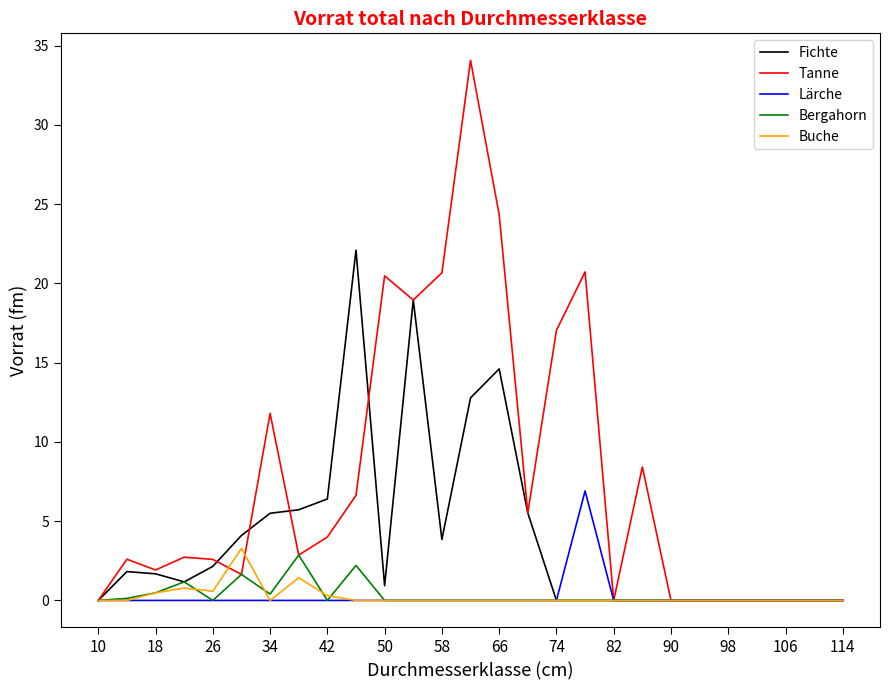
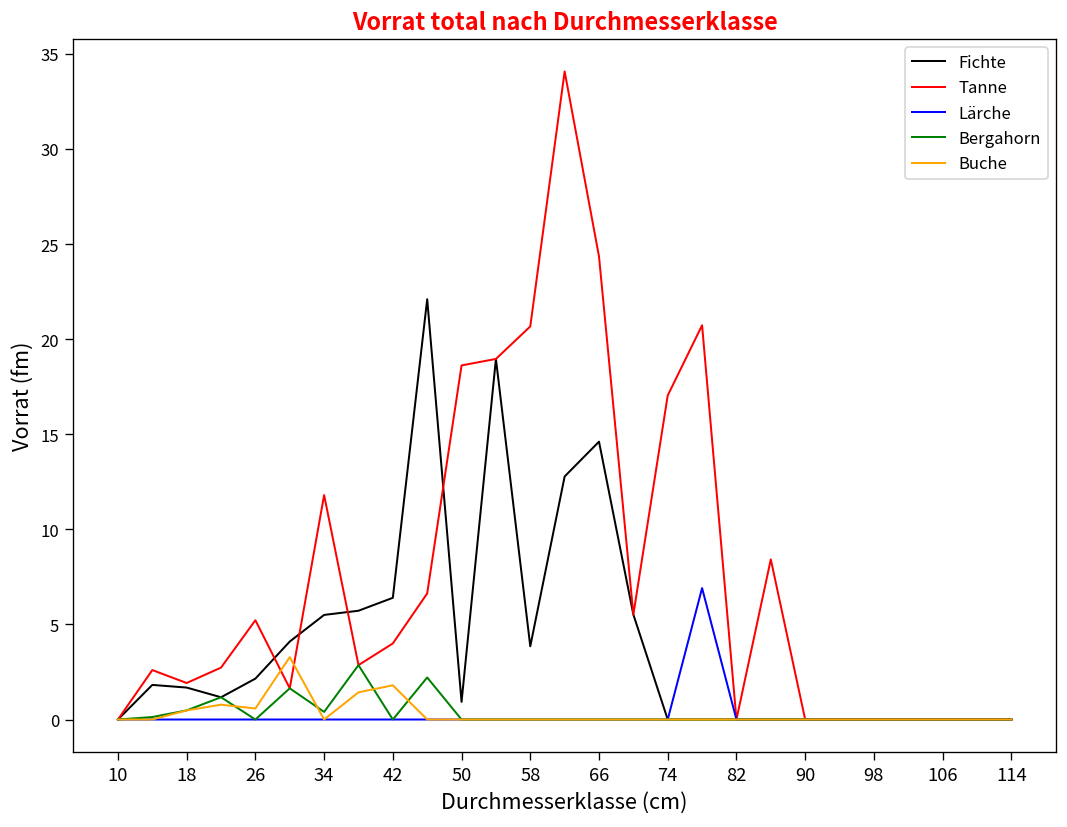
  {
    "Fichte": {
      "18": 1.7,
      "26": 2.2,
      "34": 5.5,
      "42": 6.4,
      "50": 0.9,
      "58": 3.9,
      "66": 14.6
    },
    "Tanne": {
      "18": 1.9,
-     "26": 2.6,
+     "26": 5.2,
      "34": 11.8,
      "42": 4.0,
-     "50": 20.5,
+     "50": 18.6,
      "58": 20.7,
      "66": 24.4,
      "74": 17.0
    },
    "Lärche": {
      "18": 0.0
    },
    "Bergahorn": {
      "34": 0.4
    },
    "Buche": {
      "26": 0.6,
-     "42": 0.3
+     "42": 1.8
    }
  }
